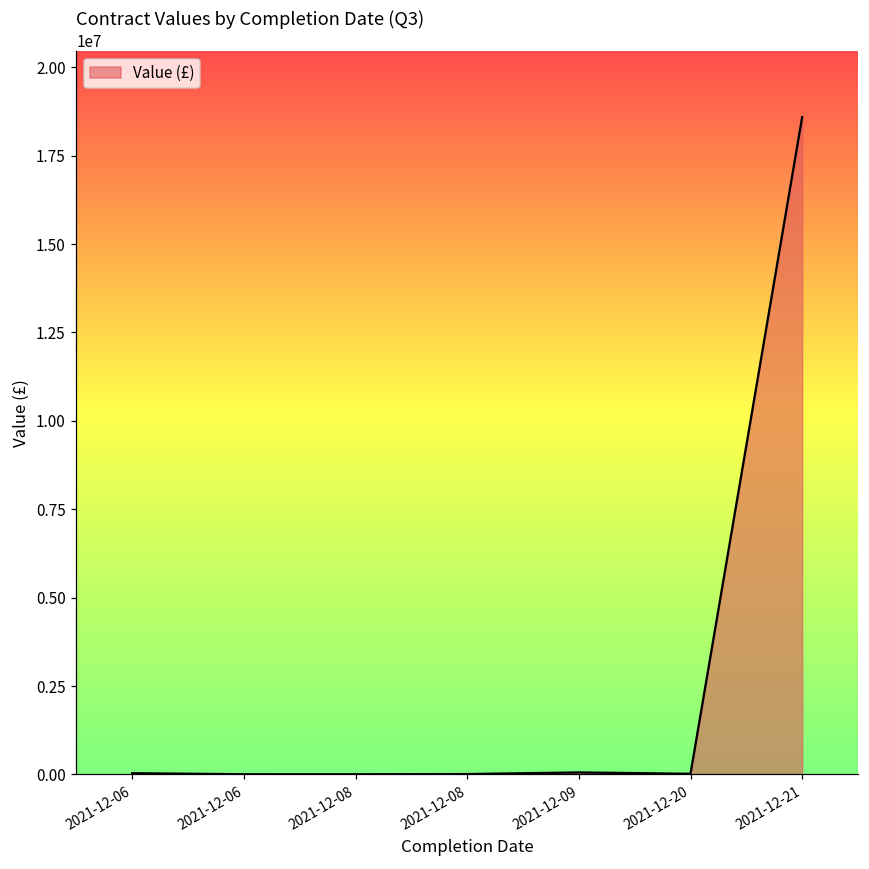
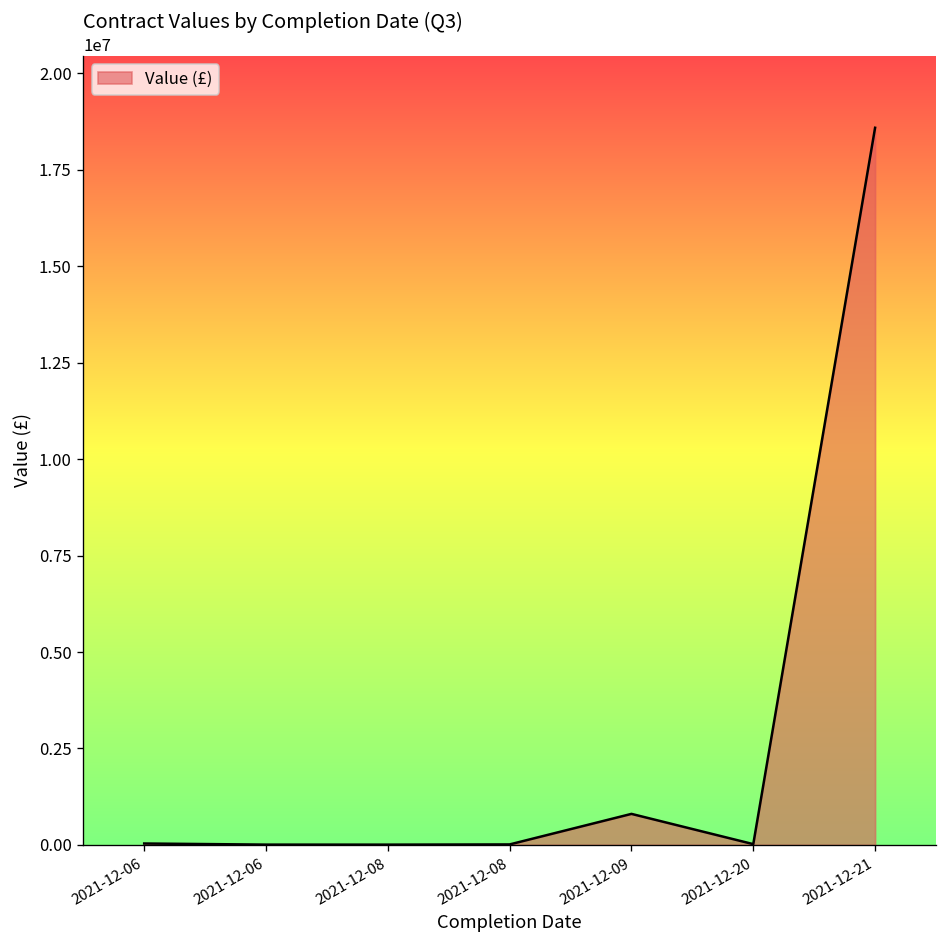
  {
-   "2021-12-09": 100000,
+   "2021-12-09": 800000,
    "2021-12-20": 0,
    "2021-12-21": 18600000
  }
